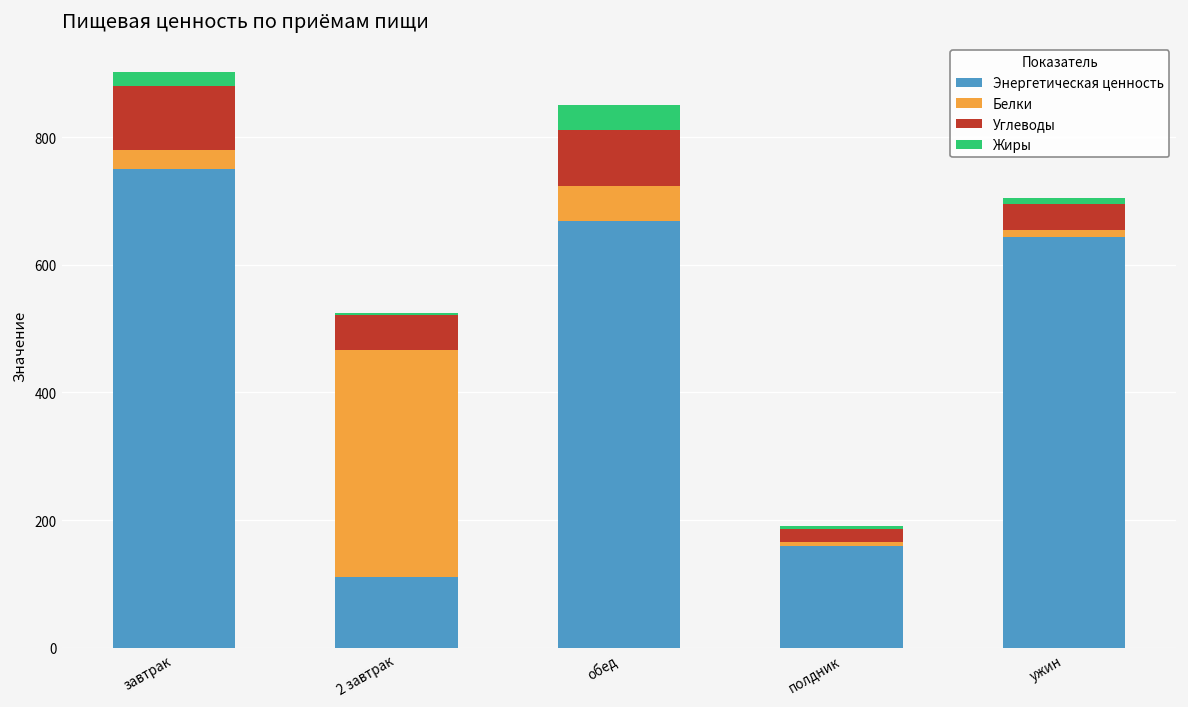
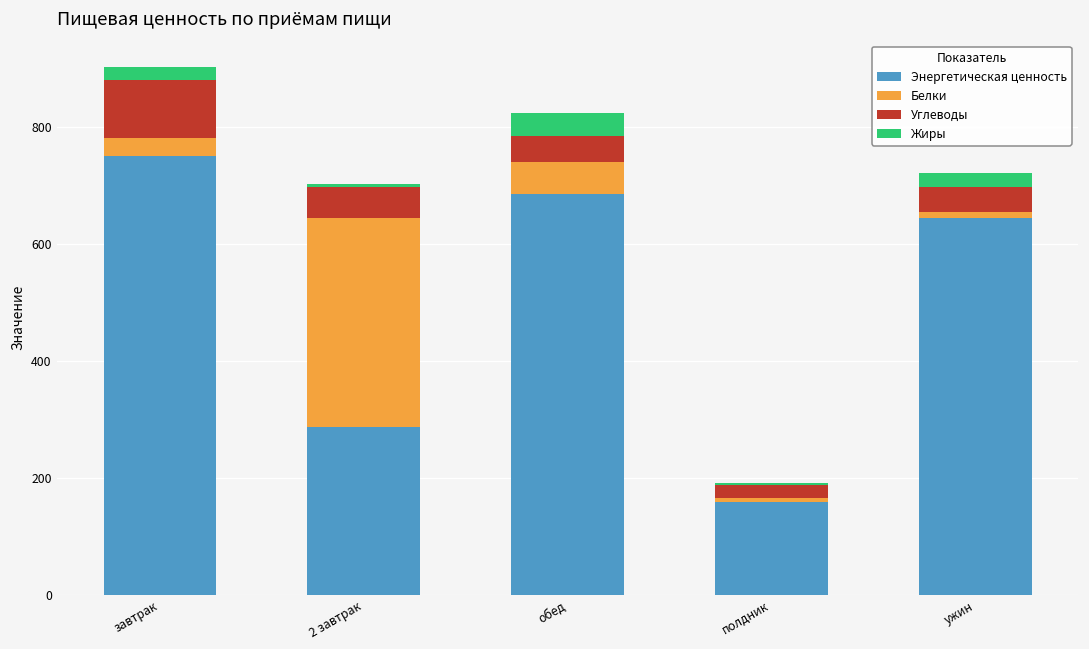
  {
    "Энергетическая ценность": {
      "завтрак": 750,
-     "2 завтрак": 110,
-     "обед": 670,
+     "2 завтрак": 290,
+     "обед": 680,
      "полдник": 160,
      "ужин": 640
    },
    "Белки": {
      "завтрак": 30,
      "2 завтрак": 360,
      "обед": 50,
      "полдник": 10,
      "ужин": 10
    },
    "Углеводы": {
      "завтрак": 100,
      "2 завтрак": 50,
-     "обед": 90,
+     "обед": 50,
      "полдник": 20,
      "ужин": 40
    },
    "Жиры": {
      "завтрак": 20,
      "обед": 40,
-     "ужин": 10
+     "ужин": 20
    }
  }
